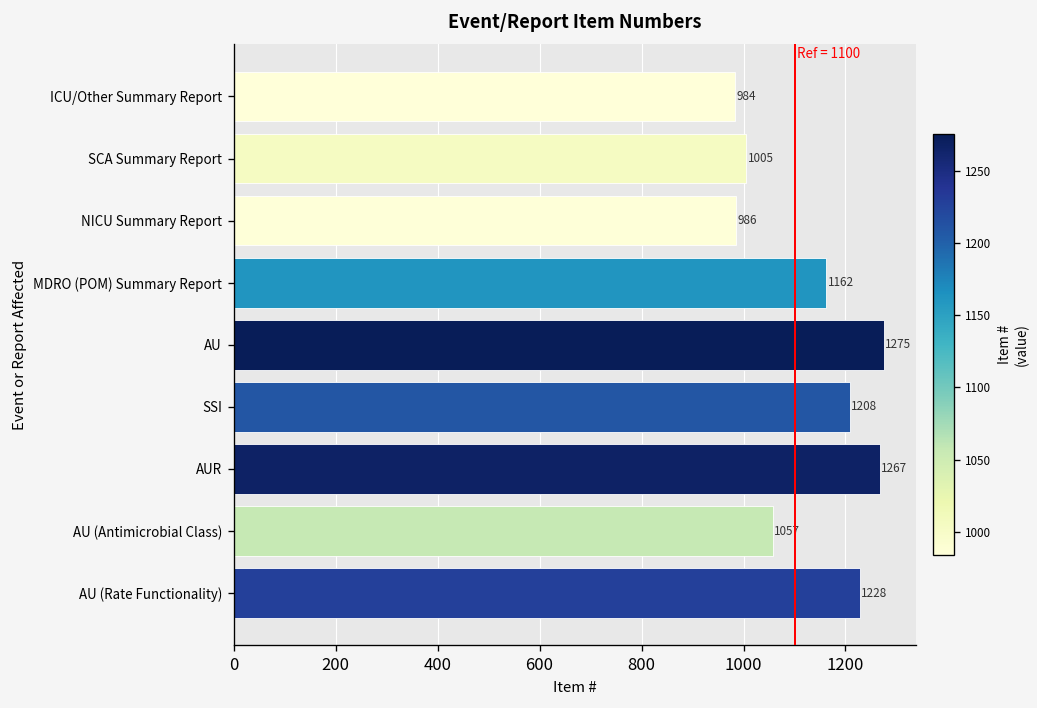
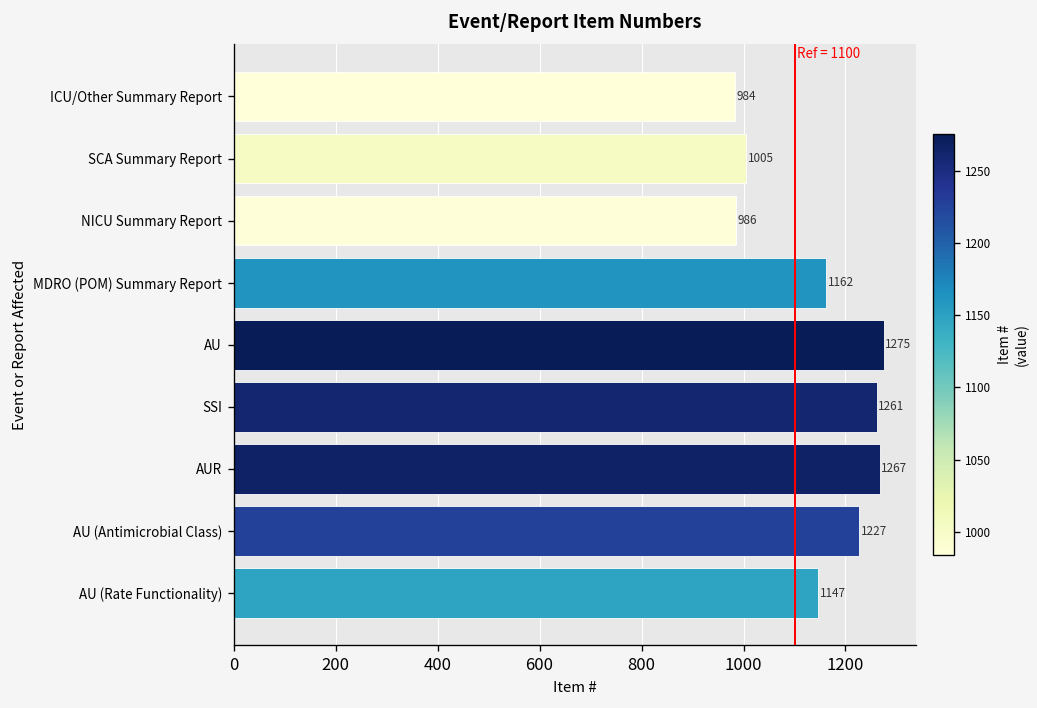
  {
    "ICU/Other Summary Report": 984,
    "SCA Summary Report": 1005,
    "NICU Summary Report": 986,
    "MDRO (POM) Summary Report": 1162,
    "AU": 1275,
-   "SSI": 1208,
+   "SSI": 1261,
    "AUR": 1267,
-   "AU (Antimicrobial Class)": 1057,
-   "AU (Rate Functionality)": 1228
+   "AU (Antimicrobial Class)": 1227,
+   "AU (Rate Functionality)": 1147
  }
